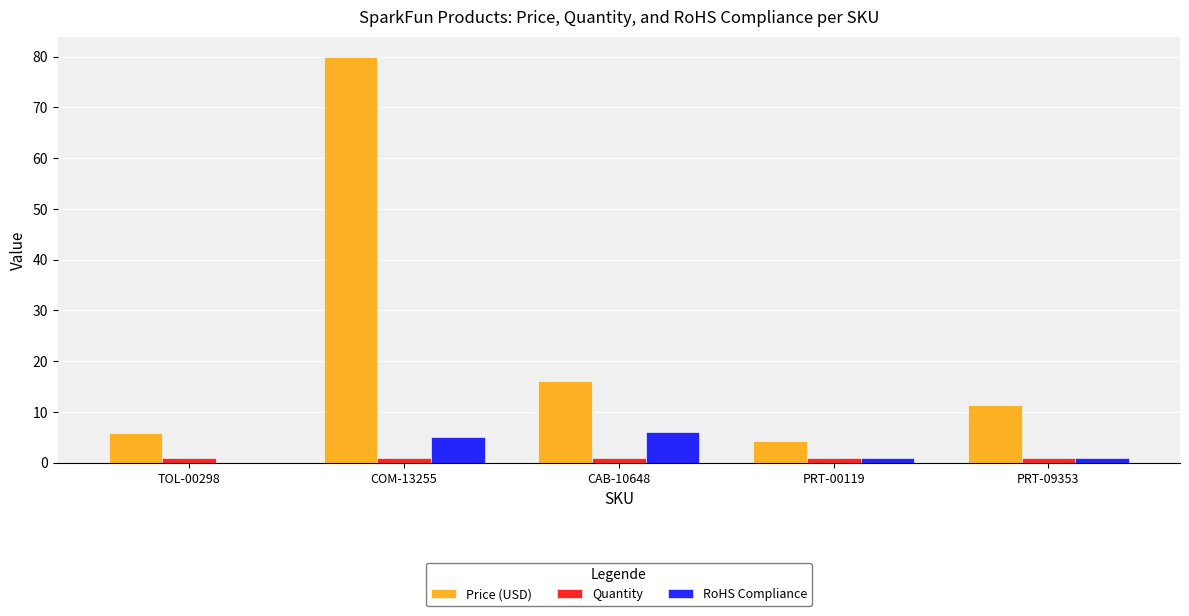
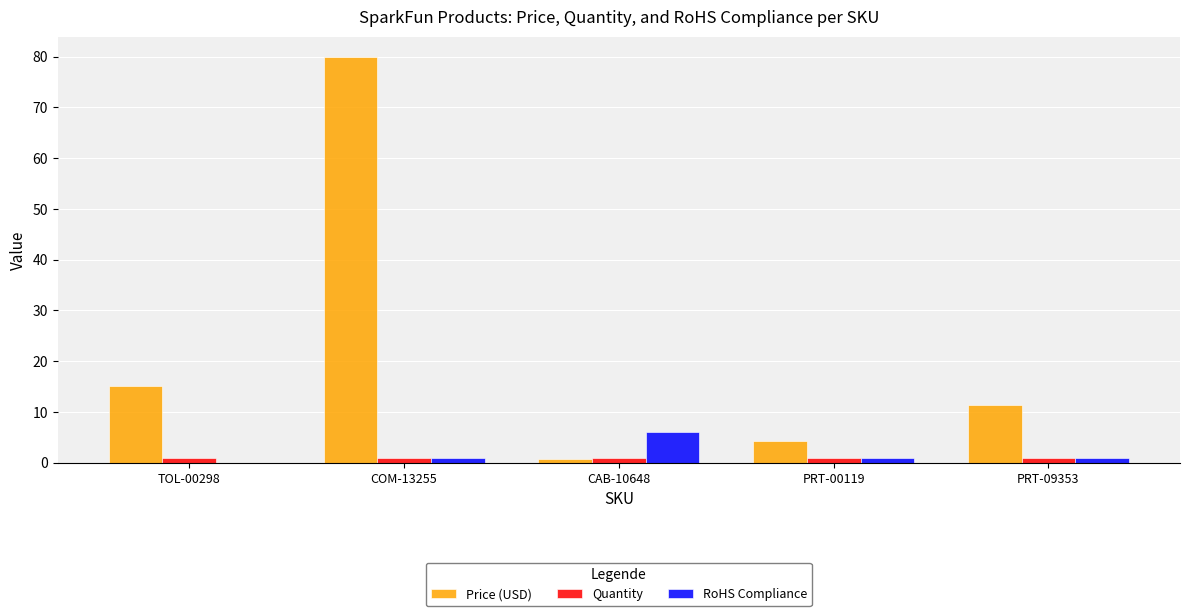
  {
    "Price (USD)": {
-     "TOL-00298": 6,
+     "TOL-00298": 15,
      "COM-13255": 80,
-     "CAB-10648": 16,
+     "CAB-10648": 1,
      "PRT-00119": 4,
      "PRT-09353": 11
    },
    "Quantity": {
      "TOL-00298": 1,
      "COM-13255": 1,
      "CAB-10648": 1,
      "PRT-00119": 1,
      "PRT-09353": 1
    },
    "RoHS Compliance": {
      "TOL-00298": 0,
-     "COM-13255": 5,
+     "COM-13255": 1,
      "CAB-10648": 6,
      "PRT-00119": 1,
      "PRT-09353": 1
    }
  }
